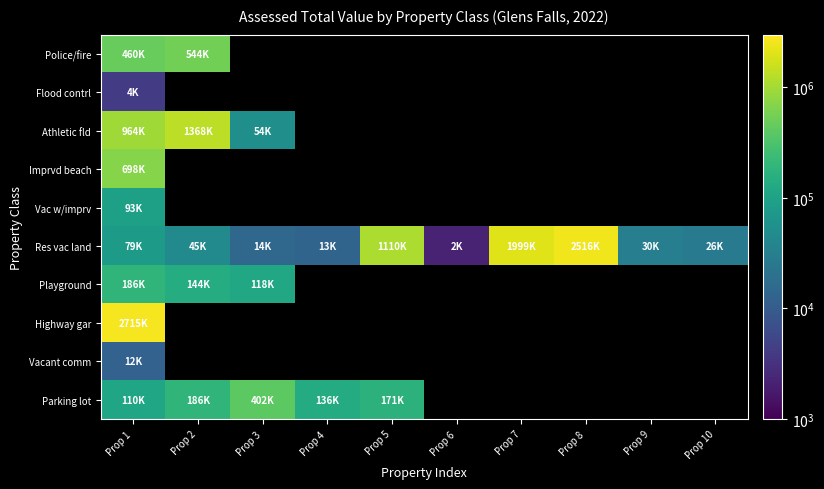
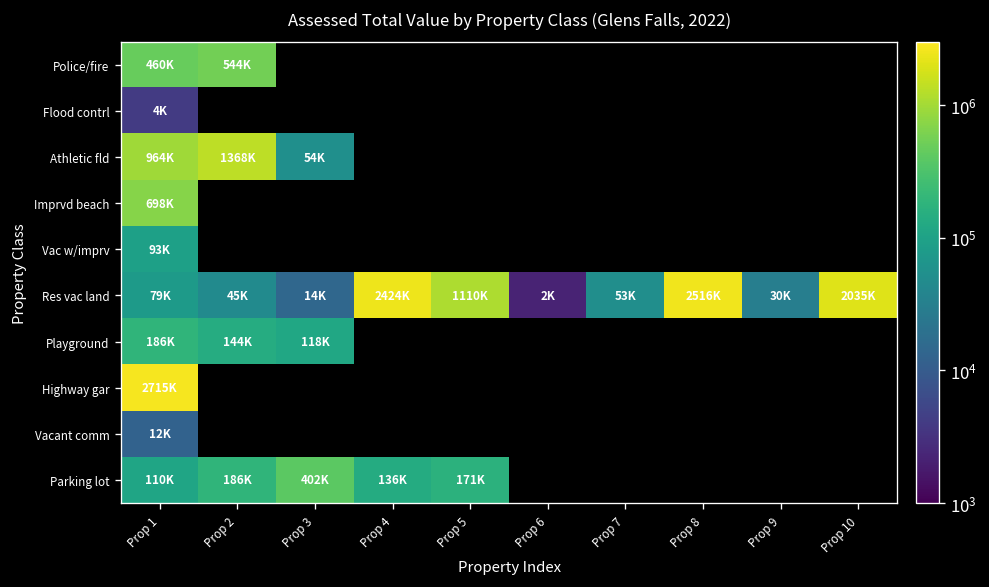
  {
    "Police/fire": {
      "Prop 1": "460K",
      "Prop 2": "544K"
    },
    "Flood contrl": {
      "Prop 1": "4K"
    },
    "Athletic fld": {
      "Prop 1": "964K",
      "Prop 2": "1368K",
      "Prop 3": "54K"
    },
    "Imprvd beach": {
      "Prop 1": "698K"
    },
    "Vac w/imprv": {
      "Prop 1": "93K"
    },
    "Res vac land": {
      "Prop 1": "79K",
      "Prop 2": "45K",
      "Prop 3": "14K",
-     "Prop 4": "13K",
+     "Prop 4": "2424K",
      "Prop 5": "1110K",
      "Prop 6": "2K",
-     "Prop 7": "1999K",
+     "Prop 7": "53K",
      "Prop 8": "2516K",
      "Prop 9": "30K",
-     "Prop 10": "26K"
+     "Prop 10": "2035K"
    },
    "Playground": {
      "Prop 1": "186K",
      "Prop 2": "144K",
      "Prop 3": "118K"
    },
    "Highway gar": {
      "Prop 1": "2715K"
    },
    "Vacant comm": {
      "Prop 1": "12K"
    },
    "Parking lot": {
      "Prop 1": "110K",
      "Prop 2": "186K",
      "Prop 3": "402K",
      "Prop 4": "136K",
      "Prop 5": "171K"
    }
  }
